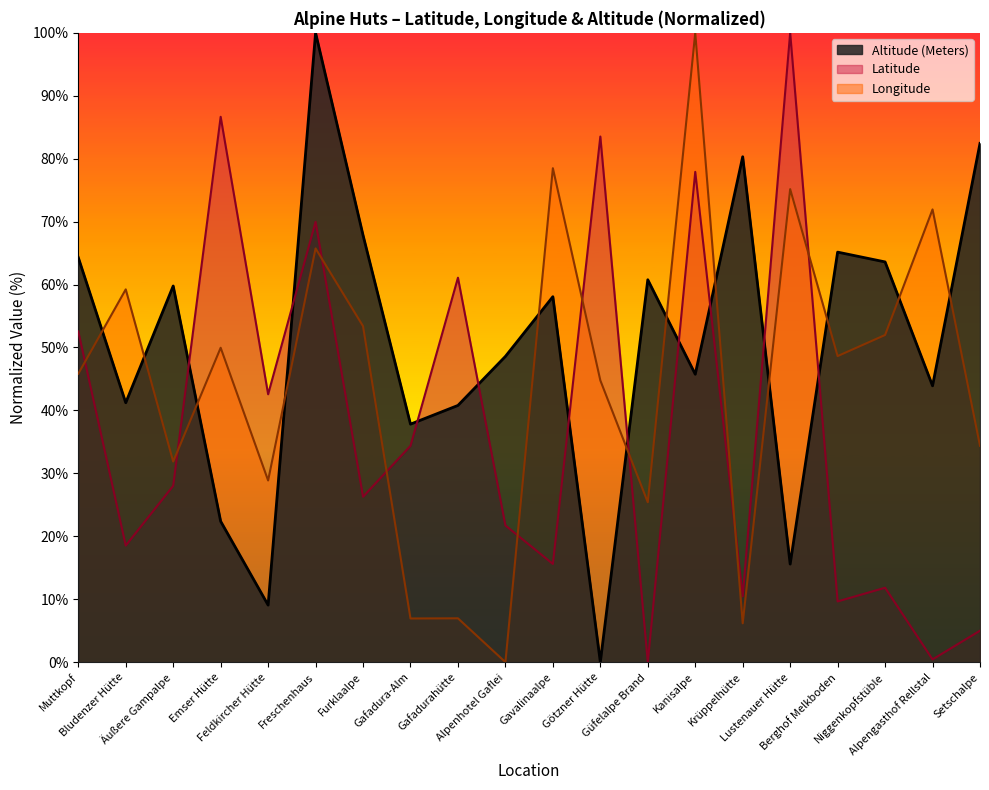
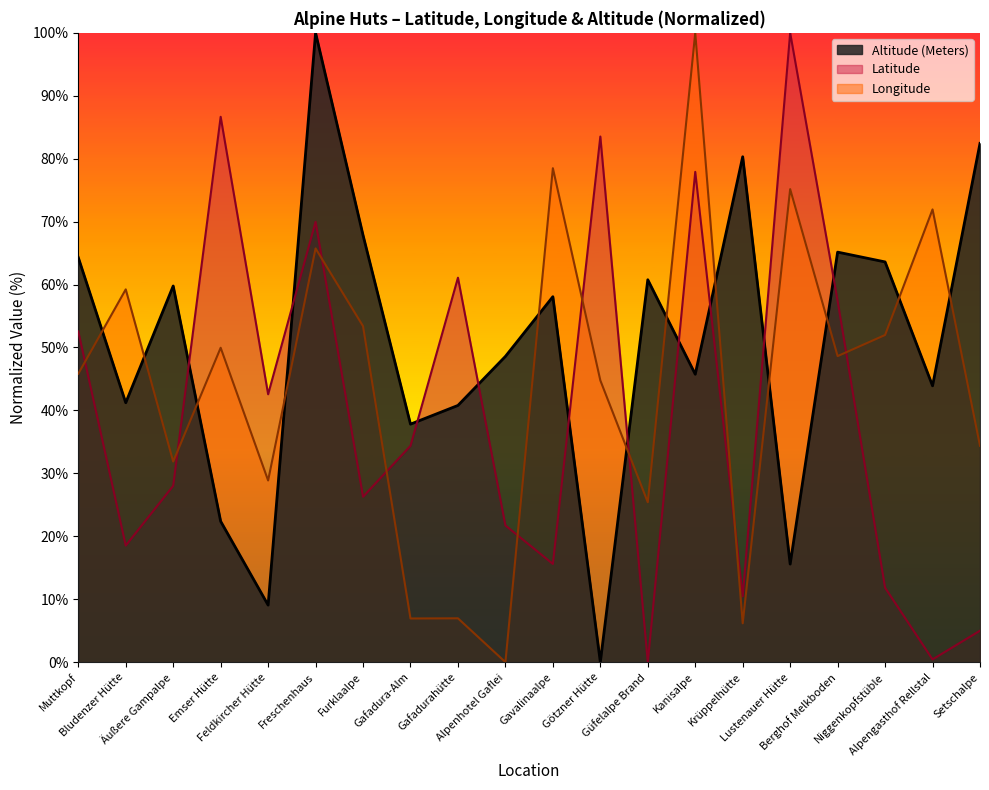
  {
    "Altitude (Meters)": {
      "Muttkopf": "64%",
      "Bludenzer Hütte": "41%",
      "Äußere Gampalpe": "60%",
      "Emser Hütte": "22%",
      "Feldkircher Hütte": "9%",
      "Freschenhaus": "100%",
      "Furklaalpe": "68%",
      "Gafadura-Alm": "38%",
      "Gafadurahütte": "41%",
      "Alpenhotel Gaflei": "49%",
      "Gavalinaalpe": "58%",
      "Götzner Hütte": "0%",
      "Güfelalpe Brand": "61%",
      "Kanisalpe": "46%",
      "Krüppelhütte": "80%",
      "Lustenauer Hütte": "16%",
      "Berghof Melkboden": "65%",
      "Niggenkopfstüble": "64%",
      "Alpengasthof Rellstal": "44%",
      "Setschalpe": "82%"
    },
    "Latitude": {
      "Muttkopf": "53%",
      "Bludenzer Hütte": "19%",
      "Äußere Gampalpe": "28%",
      "Emser Hütte": "87%",
      "Feldkircher Hütte": "43%",
      "Freschenhaus": "70%",
      "Furklaalpe": "26%",
      "Gafadura-Alm": "34%",
      "Gafadurahütte": "61%",
      "Alpenhotel Gaflei": "22%",
      "Gavalinaalpe": "16%",
      "Götzner Hütte": "84%",
      "Güfelalpe Brand": "0%",
      "Kanisalpe": "78%",
      "Krüppelhütte": "10%",
      "Lustenauer Hütte": "100%",
-     "Berghof Melkboden": "10%",
+     "Berghof Melkboden": "57%",
      "Niggenkopfstüble": "12%",
      "Alpengasthof Rellstal": "0%",
      "Setschalpe": "5%"
    },
    "Longitude": {
      "Muttkopf": "46%",
      "Bludenzer Hütte": "59%",
      "Äußere Gampalpe": "32%",
      "Emser Hütte": "50%",
      "Feldkircher Hütte": "29%",
      "Freschenhaus": "66%",
      "Furklaalpe": "53%",
      "Gafadura-Alm": "7%",
      "Gafadurahütte": "7%",
      "Alpenhotel Gaflei": "0%",
      "Gavalinaalpe": "78%",
      "Götzner Hütte": "45%",
      "Güfelalpe Brand": "25%",
      "Kanisalpe": "100%",
      "Krüppelhütte": "6%",
      "Lustenauer Hütte": "75%",
      "Berghof Melkboden": "49%",
      "Niggenkopfstüble": "52%",
      "Alpengasthof Rellstal": "72%",
      "Setschalpe": "34%"
    }
  }
